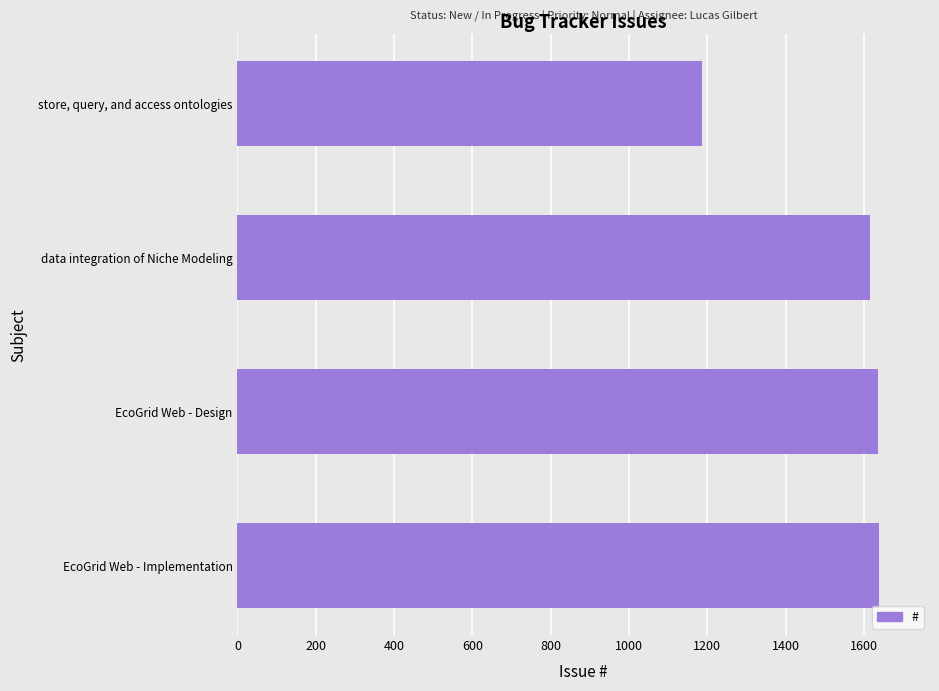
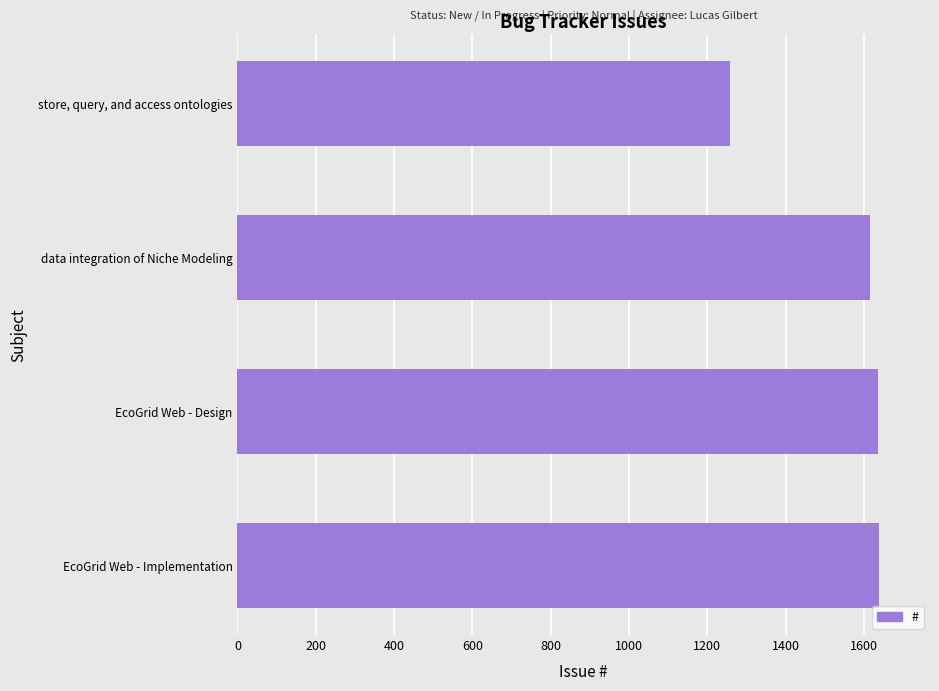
  {
-   "store, query, and access ontologies": 1190,
+   "store, query, and access ontologies": 1260,
    "data integration of Niche Modeling": 1620,
    "EcoGrid Web - Design": 1640,
    "EcoGrid Web - Implementation": 1640
  }
